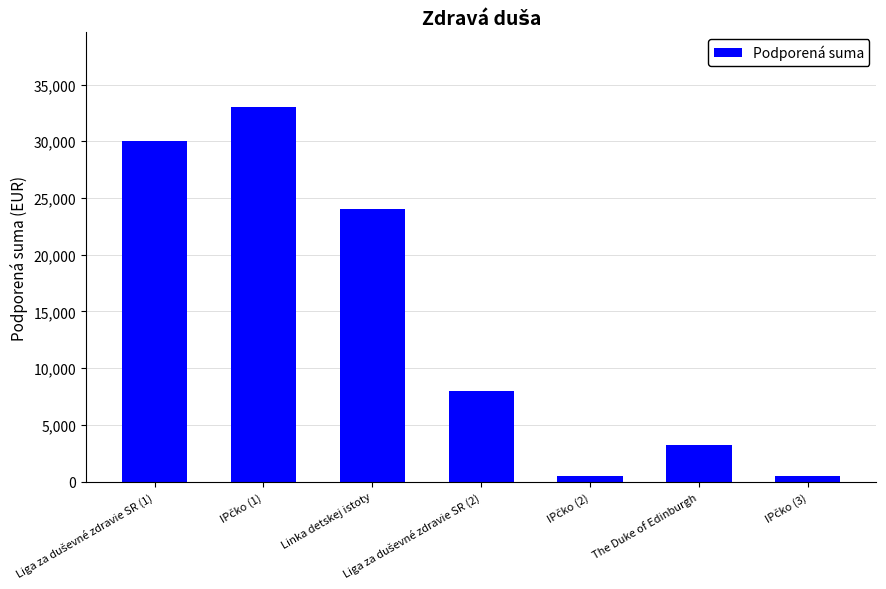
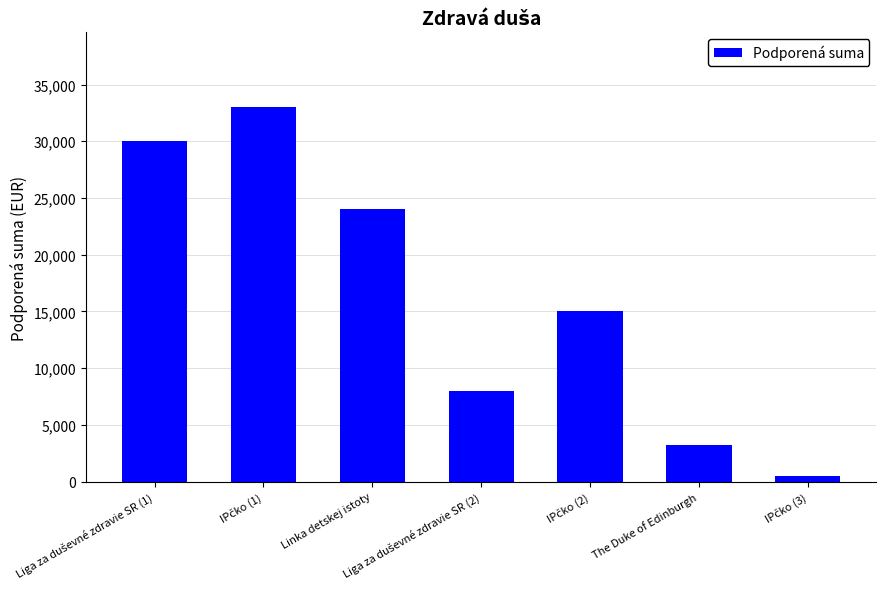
  {
    "Liga za duševné zdravie SR (1)": "30,000",
    "IPčko (1)": "33,000",
    "Linka detskej istoty": "24,000",
    "Liga za duševné zdravie SR (2)": "8,000",
-   "IPčko (2)": "500",
+   "IPčko (2)": "15,000",
    "The Duke of Edinburgh": "3,300",
    "IPčko (3)": "500"
  }
